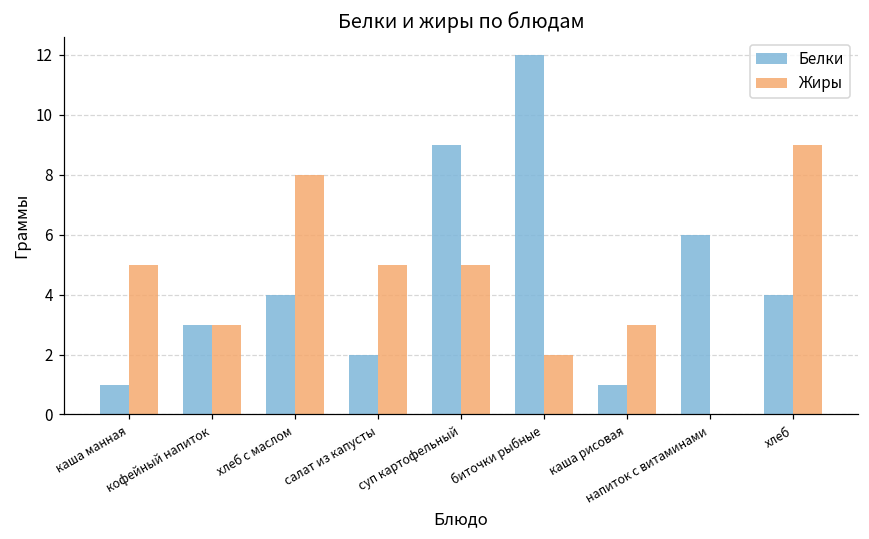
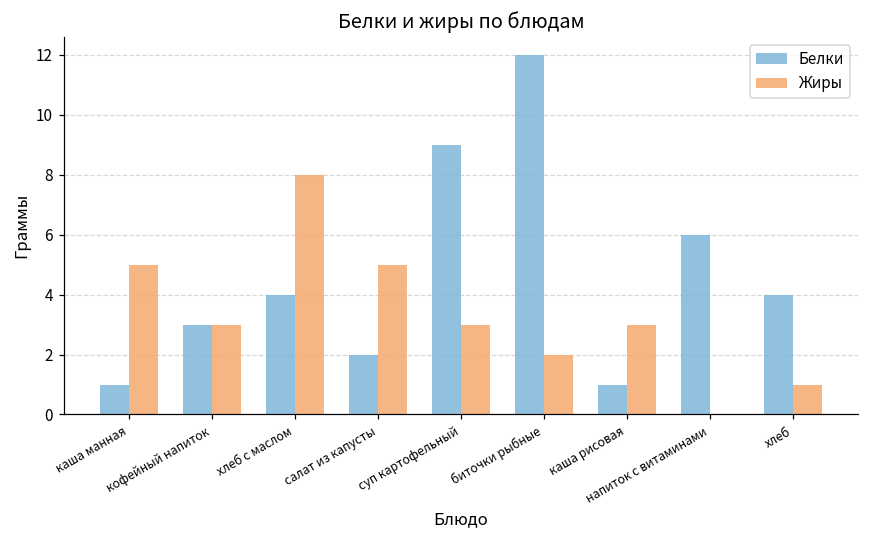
  {
    "Белки": {
      "каша манная": 1,
      "кофейный напиток": 3,
      "хлеб с маслом": 4,
      "салат из капусты": 2,
      "суп картофельный": 9,
      "биточки рыбные": 12,
      "каша рисовая": 1,
      "напиток с витаминами": 6,
      "хлеб": 4
    },
    "Жиры": {
      "каша манная": 5,
      "кофейный напиток": 3,
      "хлеб с маслом": 8,
      "салат из капусты": 5,
-     "суп картофельный": 5,
+     "суп картофельный": 3,
      "биточки рыбные": 2,
      "каша рисовая": 3,
      "напиток с витаминами": 0,
-     "хлеб": 9
+     "хлеб": 1
    }
  }
